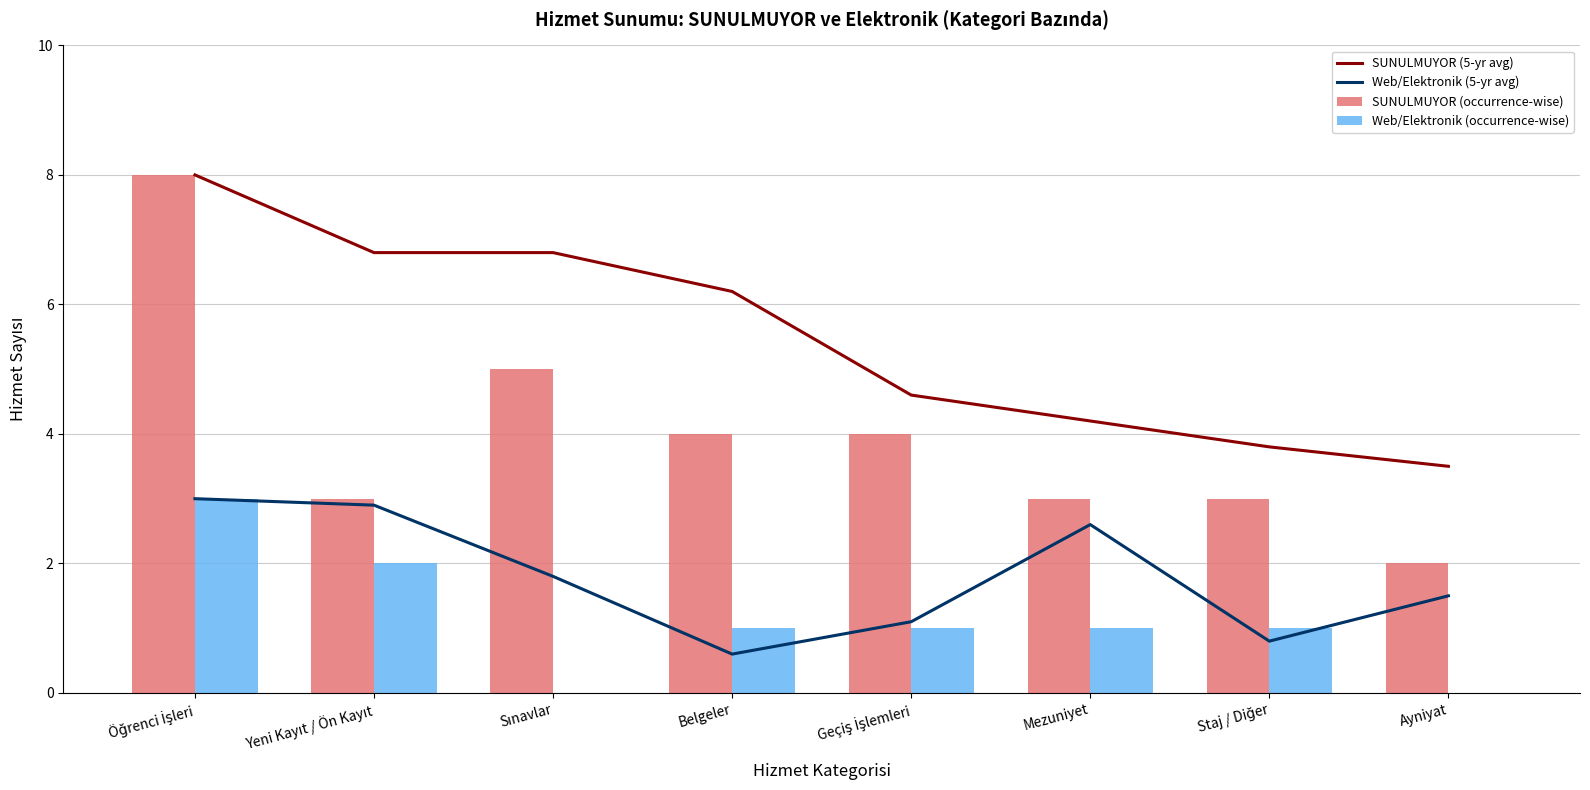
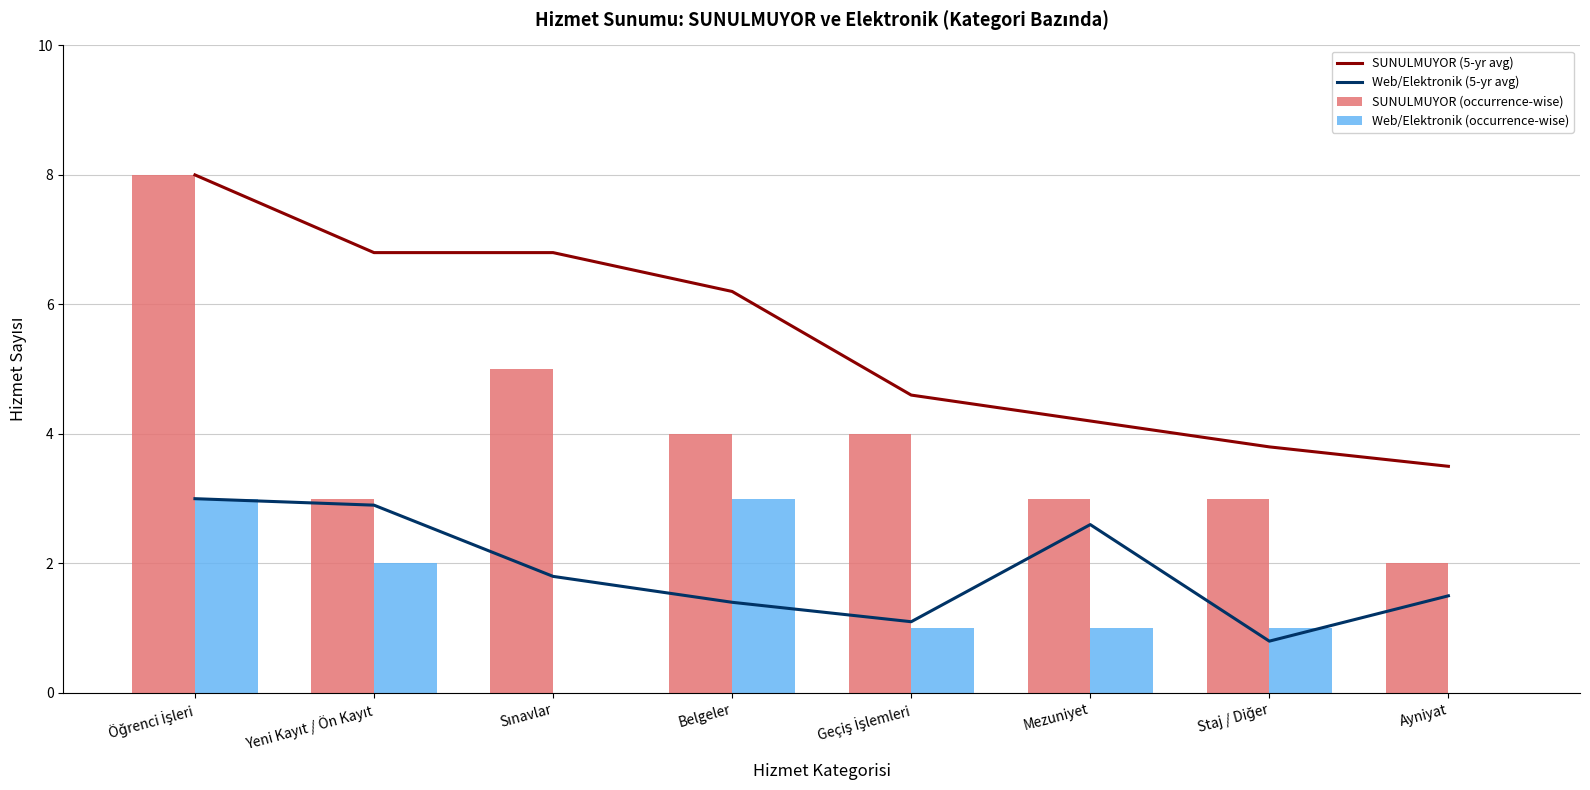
  {
    "SUNULMUYOR (occurrence-wise)": {
      "Öğrenci İşleri": 8.0,
      "Yeni Kayıt / Ön Kayıt": 3.0,
      "Sınavlar": 5.0,
      "Belgeler": 4.0,
      "Geçiş İşlemleri": 4.0,
      "Mezuniyet": 3.0,
      "Staj / Diğer": 3.0,
      "Ayniyat": 2.0
    },
    "SUNULMUYOR (5-yr avg)": {
      "Öğrenci İşleri": 8.0,
      "Yeni Kayıt / Ön Kayıt": 6.8,
      "Sınavlar": 6.8,
      "Belgeler": 6.2,
      "Geçiş İşlemleri": 4.6,
      "Mezuniyet": 4.2,
      "Staj / Diğer": 3.8,
      "Ayniyat": 3.5
    },
    "Web/Elektronik (5-yr avg)": {
      "Öğrenci İşleri": 3.0,
      "Yeni Kayıt / Ön Kayıt": 2.9,
      "Sınavlar": 1.8,
-     "Belgeler": 0.6,
+     "Belgeler": 1.4,
      "Geçiş İşlemleri": 1.1,
      "Mezuniyet": 2.6,
      "Staj / Diğer": 0.8,
      "Ayniyat": 1.5
    },
    "Web/Elektronik (occurrence-wise)": {
      "Öğrenci İşleri": 3,
      "Yeni Kayıt / Ön Kayıt": 2,
      "Sınavlar": 0,
-     "Belgeler": 1,
+     "Belgeler": 3,
      "Geçiş İşlemleri": 1,
      "Mezuniyet": 1,
      "Staj / Diğer": 1,
      "Ayniyat": 0
    }
  }
